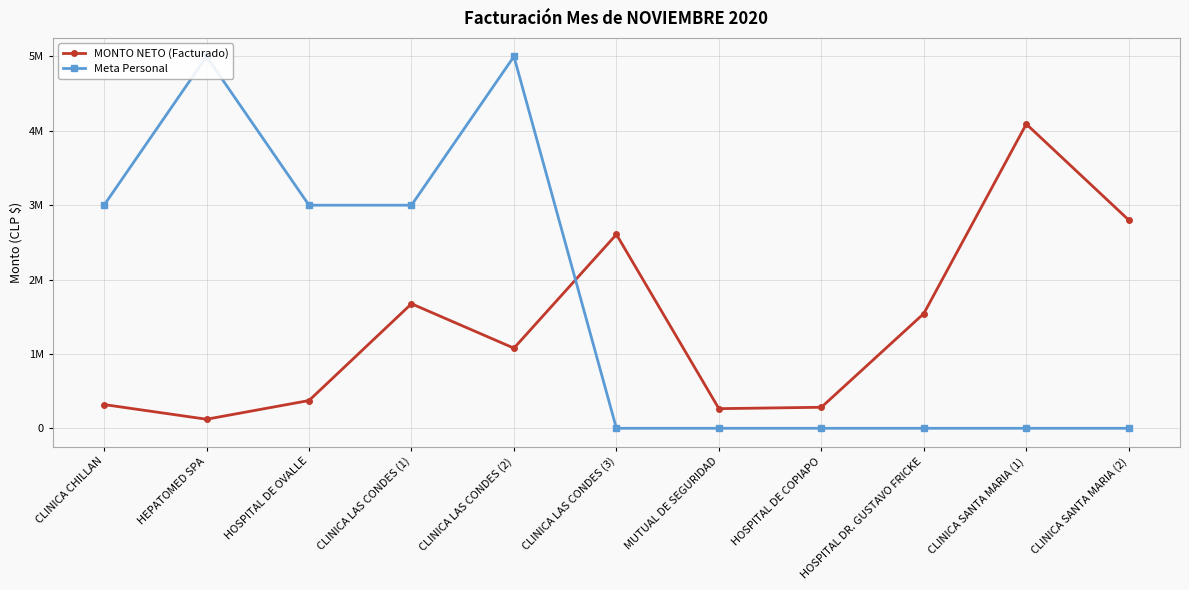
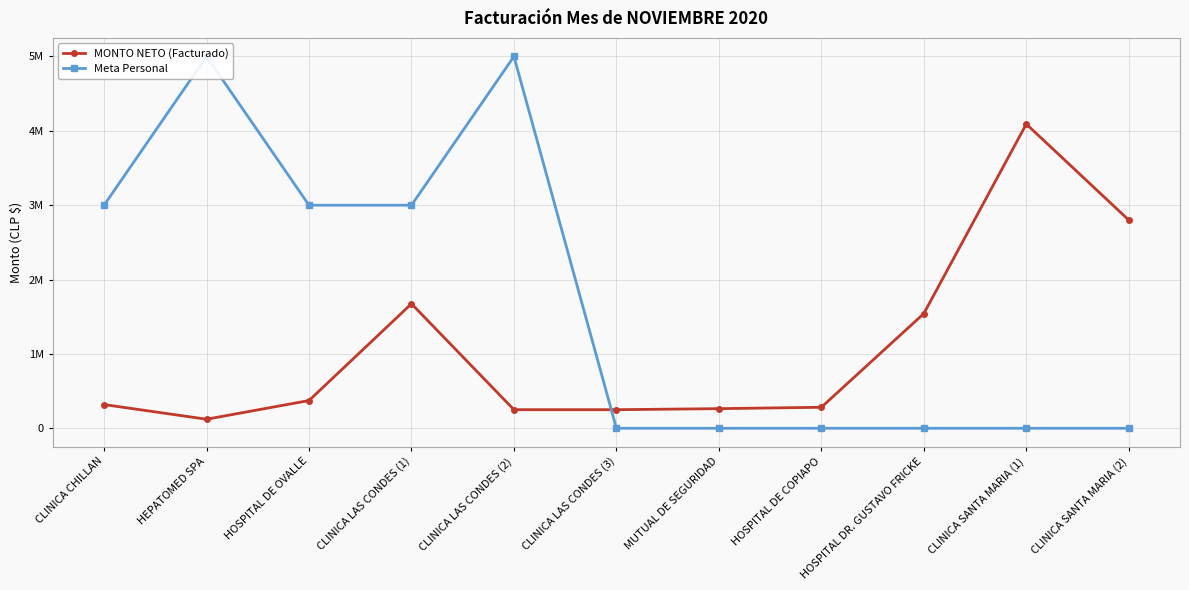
  {
    "MONTO NETO (Facturado)": {
      "CLINICA CHILLAN": 300000,
      "HEPATOMED SPA": 100000,
      "HOSPITAL DE OVALLE": 400000,
      "CLINICA LAS CONDES (1)": 1700000,
-     "CLINICA LAS CONDES (2)": 1100000,
-     "CLINICA LAS CONDES (3)": 2600000,
+     "CLINICA LAS CONDES (2)": 300000,
+     "CLINICA LAS CONDES (3)": 300000,
      "MUTUAL DE SEGURIDAD": 300000,
      "HOSPITAL DE COPIAPO": 300000,
      "HOSPITAL DR. GUSTAVO FRICKE": 1500000,
      "CLINICA SANTA MARIA (1)": 4100000,
      "CLINICA SANTA MARIA (2)": 2800000
    },
    "Meta Personal": {
      "CLINICA CHILLAN": 3000000,
      "HOSPITAL DE OVALLE": 3000000,
      "CLINICA LAS CONDES (1)": 3000000,
      "CLINICA LAS CONDES (2)": 5000000,
      "CLINICA LAS CONDES (3)": 0,
      "MUTUAL DE SEGURIDAD": 0,
      "HOSPITAL DE COPIAPO": 0,
      "HOSPITAL DR. GUSTAVO FRICKE": 0,
      "CLINICA SANTA MARIA (1)": 0,
      "CLINICA SANTA MARIA (2)": 0
    }
  }
